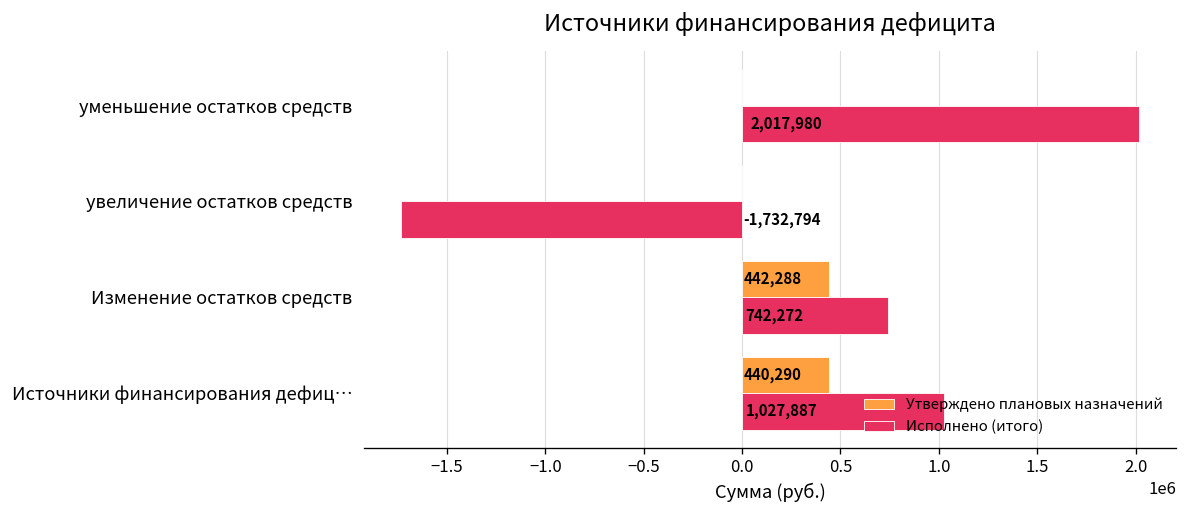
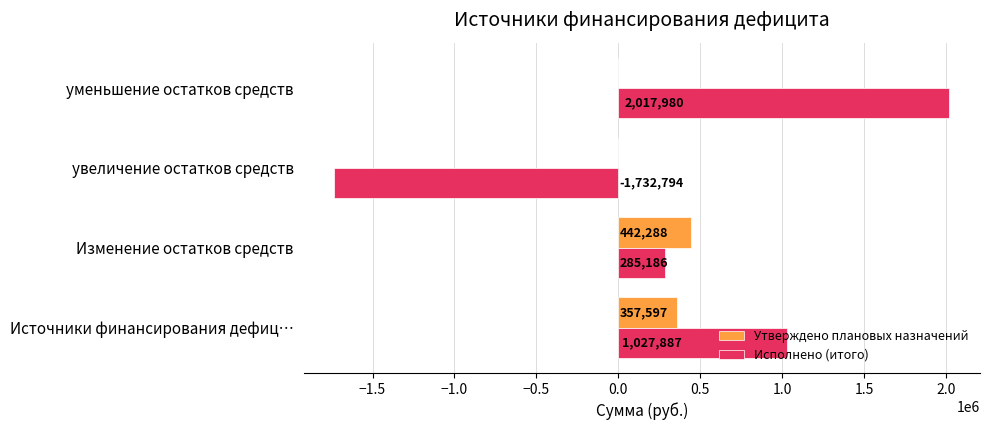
  {
    "Утверждено плановых назначений": {
      "Изменение остатков средств": "442,288",
-     "Источники финансирования дефиц…": "440,290"
+     "Источники финансирования дефиц…": "357,597"
    },
    "Исполнено (итого)": {
      "уменьшение остатков средств": "2,017,980",
-     "Изменение остатков средств": "742,272",
+     "Изменение остатков средств": "285,186",
      "Источники финансирования дефиц…": "1,027,887"
    }
  }
